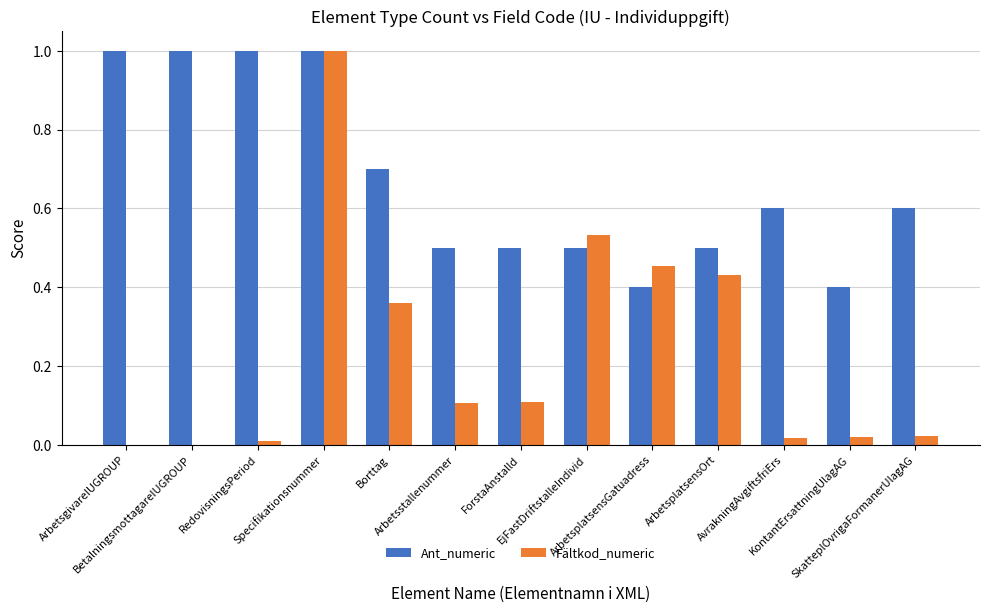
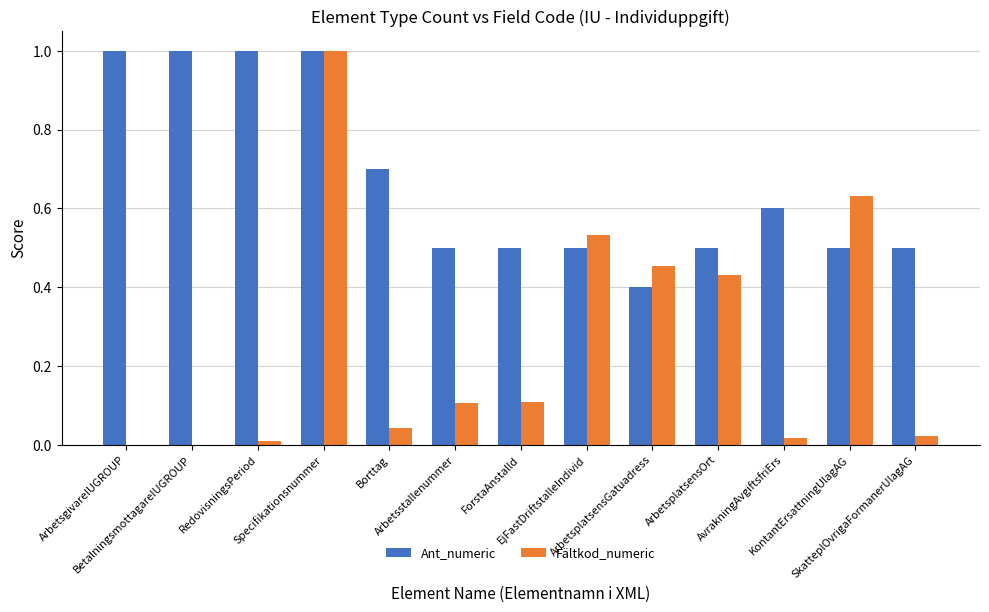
  {
    "Ant_numeric": {
      "ArbetsgivareIUGROUP": 1.0,
      "BetalningsmottagareIUGROUP": 1.0,
      "RedovisningsPeriod": 1.0,
      "Specifikationsnummer": 1.0,
      "Borttag": 0.7,
      "Arbetsstallenummer": 0.5,
      "ForstaAnstalld": 0.5,
      "EjFastDriftstalleIndivid": 0.5,
      "ArbetsplatsensGatuadress": 0.4,
      "ArbetsplatsensOrt": 0.5,
      "AvrakningAvgiftsfriErs": 0.6,
-     "KontantErsattningUlagAG": 0.4,
-     "SkatteplOvrigaFormanerUlagAG": 0.6
+     "KontantErsattningUlagAG": 0.5,
+     "SkatteplOvrigaFormanerUlagAG": 0.5
    },
    "Fältkod_numeric": {
      "ArbetsgivareIUGROUP": 0.00,
      "BetalningsmottagareIUGROUP": 0.00,
      "RedovisningsPeriod": 0.01,
      "Specifikationsnummer": 1.00,
-     "Borttag": 0.36,
+     "Borttag": 0.04,
      "Arbetsstallenummer": 0.11,
      "ForstaAnstalld": 0.11,
      "EjFastDriftstalleIndivid": 0.53,
      "ArbetsplatsensGatuadress": 0.45,
      "ArbetsplatsensOrt": 0.43,
      "AvrakningAvgiftsfriErs": 0.02,
-     "KontantErsattningUlagAG": 0.02,
+     "KontantErsattningUlagAG": 0.63,
      "SkatteplOvrigaFormanerUlagAG": 0.02
    }
  }
